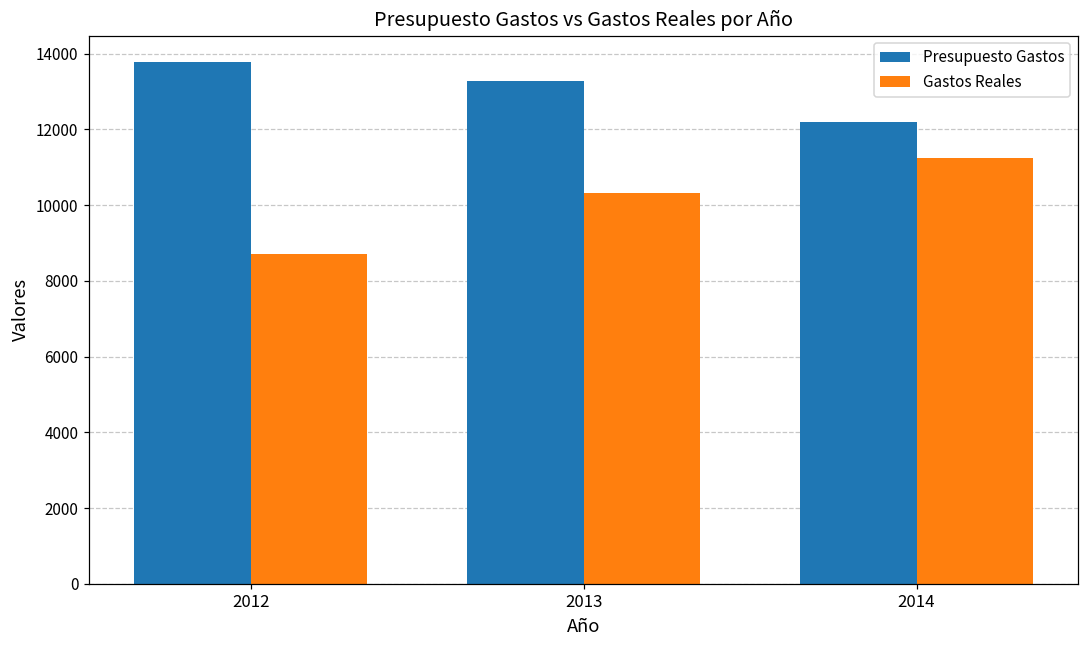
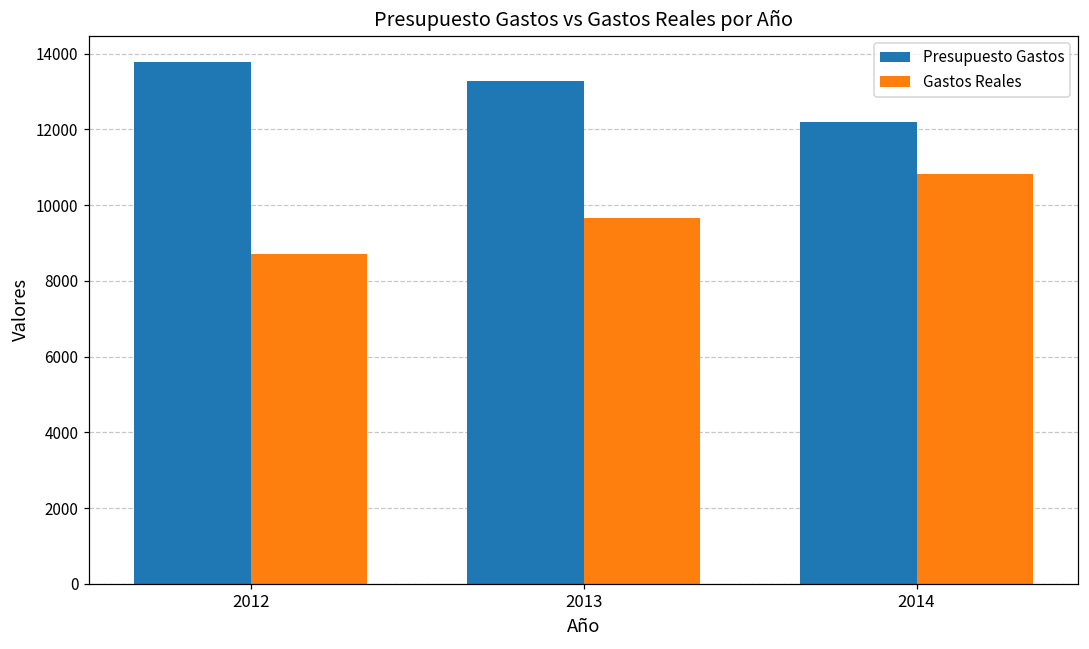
  {
    "Presupuesto Gastos": {
      "2012": 13800,
      "2013": 13300,
      "2014": 12200
    },
    "Gastos Reales": {
      "2012": 8700,
-     "2013": 10300,
-     "2014": 11200
+     "2013": 9700,
+     "2014": 10800
    }
  }
